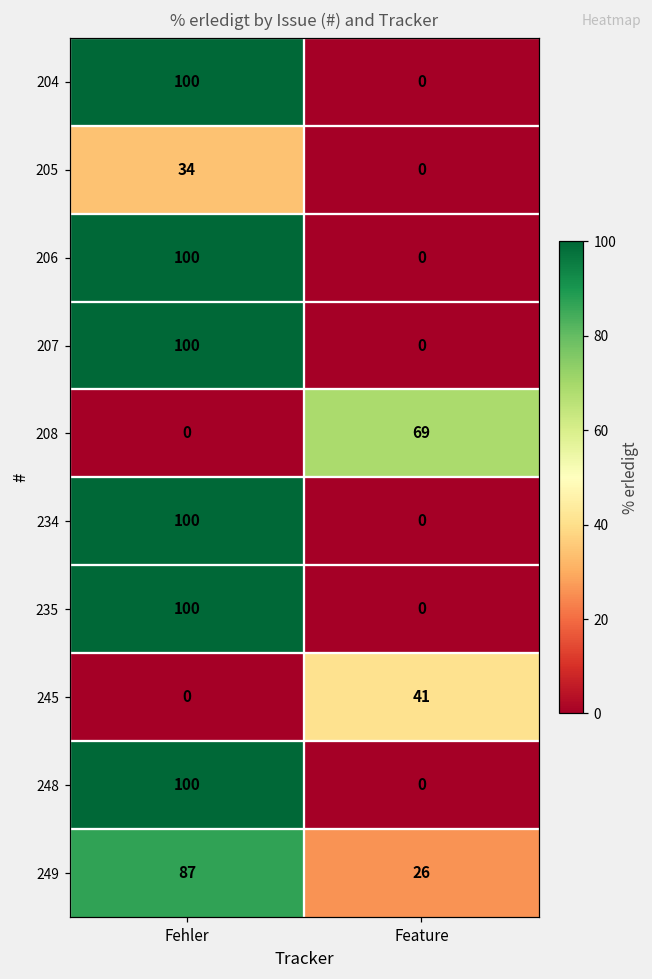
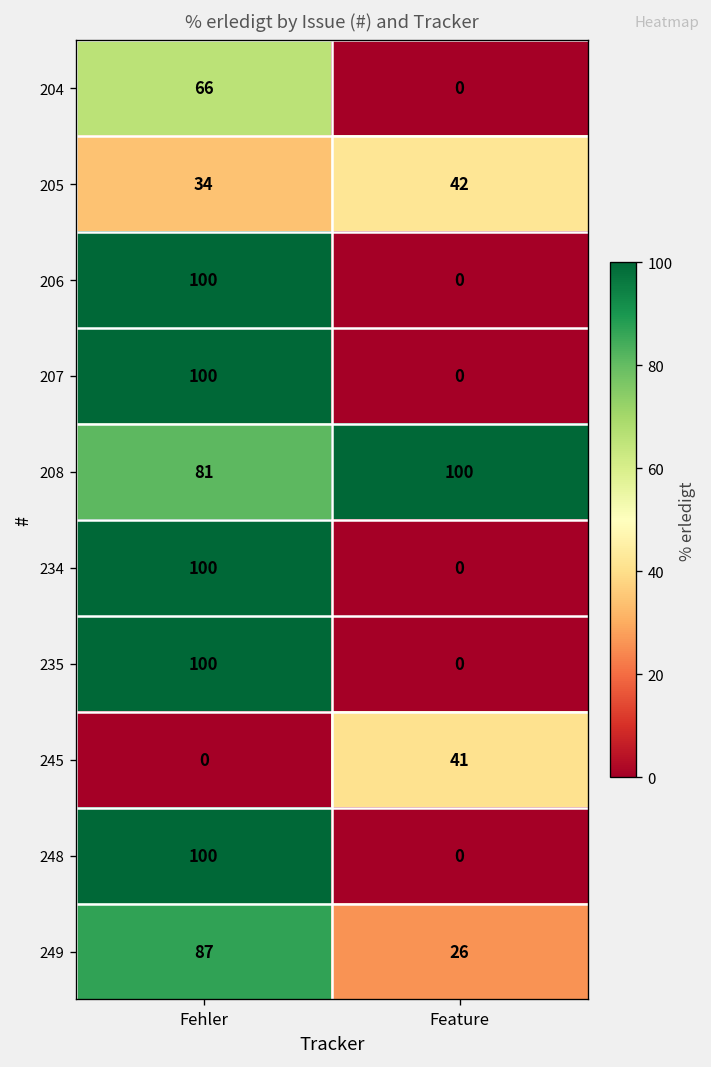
  {
    "204": {
-     "Fehler": 100,
+     "Fehler": 66,
      "Feature": 0
    },
    "205": {
      "Fehler": 34,
-     "Feature": 0
+     "Feature": 42
    },
    "206": {
      "Fehler": 100,
      "Feature": 0
    },
    "207": {
      "Fehler": 100,
      "Feature": 0
    },
    "208": {
-     "Fehler": 0,
-     "Feature": 69
+     "Fehler": 81,
+     "Feature": 100
    },
    "234": {
      "Fehler": 100,
      "Feature": 0
    },
    "235": {
      "Fehler": 100,
      "Feature": 0
    },
    "245": {
      "Fehler": 0,
      "Feature": 41
    },
    "248": {
      "Fehler": 100,
      "Feature": 0
    },
    "249": {
      "Fehler": 87,
      "Feature": 26
    }
  }
